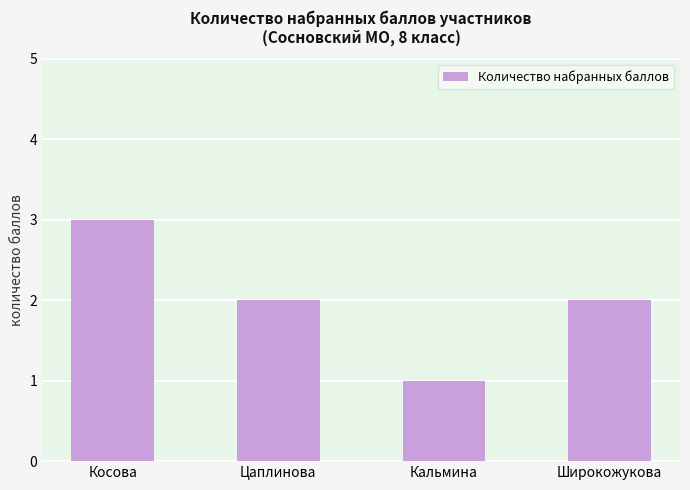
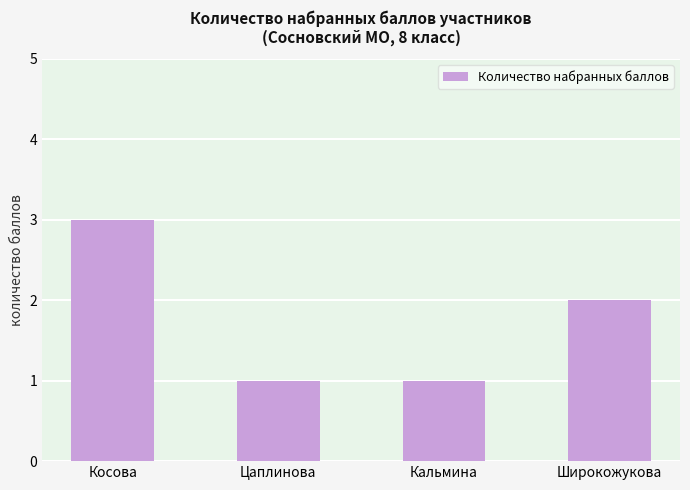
  {
    "Косова": 3,
-   "Цаплинова": 2,
+   "Цаплинова": 1,
    "Кальмина": 1,
    "Широкожукова": 2
  }
